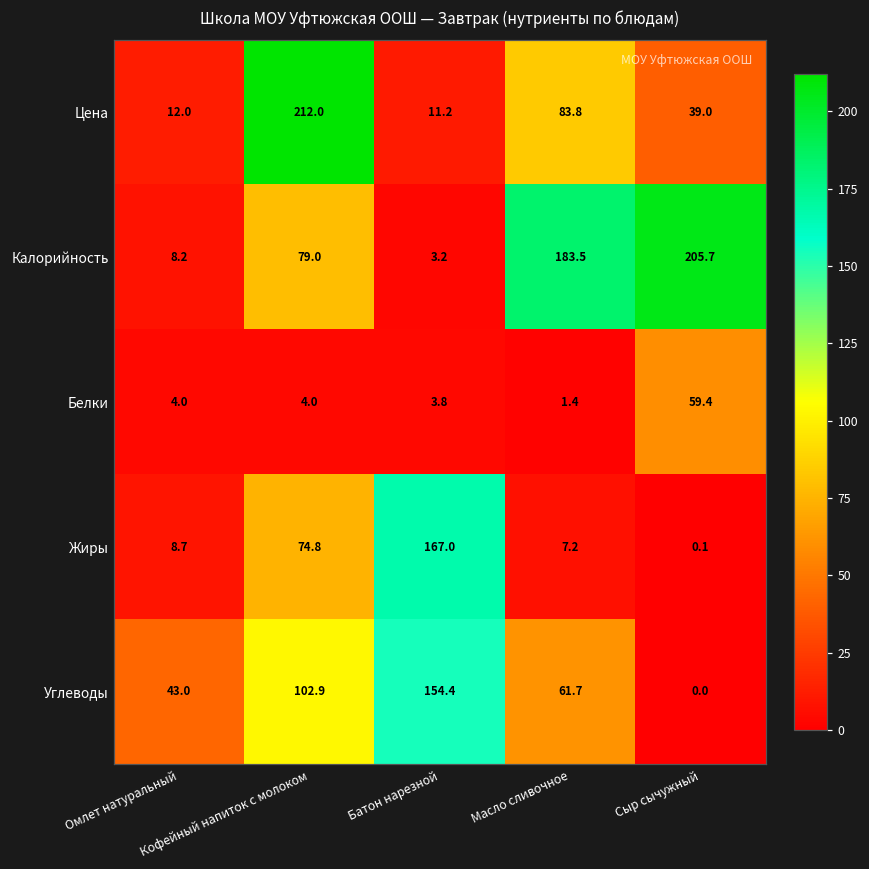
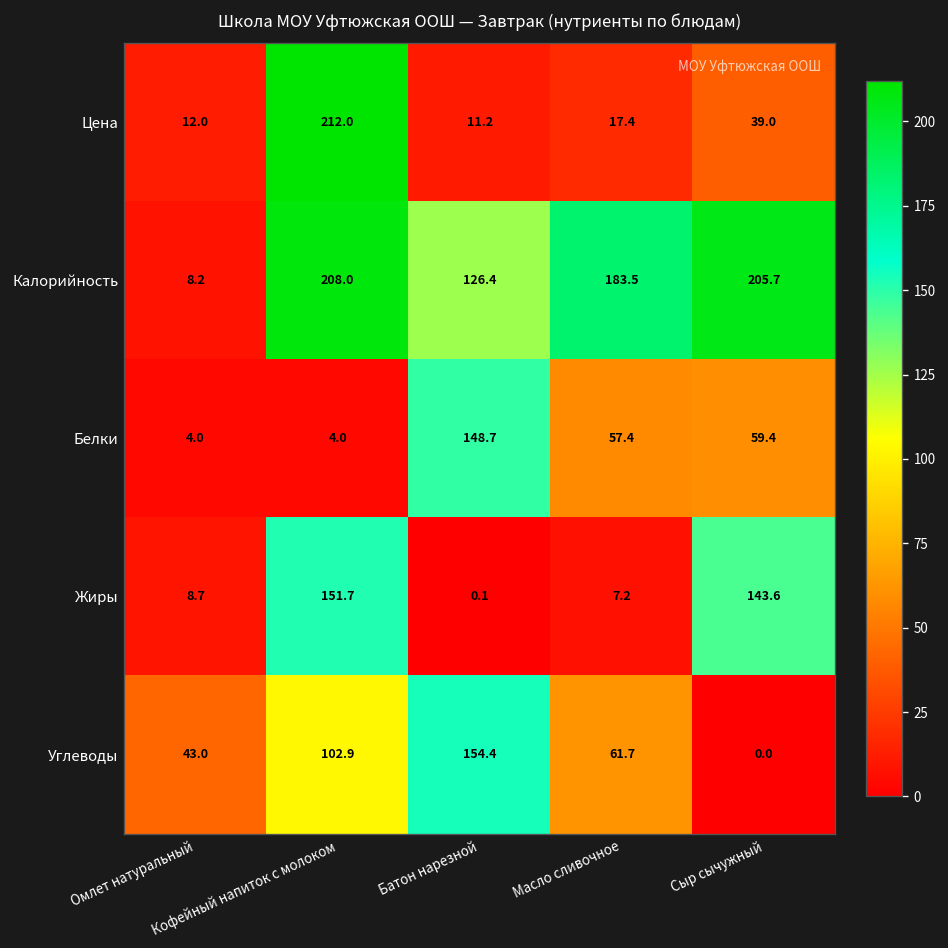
  {
    "Цена": {
      "Омлет натуральный": 12.0,
      "Кофейный напиток с молоком": 212.0,
      "Батон нарезной": 11.2,
-     "Масло сливочное": 83.8
+     "Масло сливочное": 17.4
    },
    "Калорийность": {
      "Омлет натуральный": 8.2,
-     "Кофейный напиток с молоком": 79.0,
-     "Батон нарезной": 3.2,
+     "Кофейный напиток с молоком": 208.0,
+     "Батон нарезной": 126.4,
      "Масло сливочное": 183.5,
      "Сыр сычужный": 205.7
    },
    "Белки": {
      "Омлет натуральный": 4.0,
      "Кофейный напиток с молоком": 4.0,
-     "Батон нарезной": 3.8,
-     "Масло сливочное": 1.4,
+     "Батон нарезной": 148.7,
+     "Масло сливочное": 57.4,
      "Сыр сычужный": 59.4
    },
    "Жиры": {
      "Омлет натуральный": 8.7,
-     "Кофейный напиток с молоком": 74.8,
-     "Батон нарезной": 167.0,
+     "Кофейный напиток с молоком": 151.7,
+     "Батон нарезной": 0.1,
      "Масло сливочное": 7.2,
-     "Сыр сычужный": 0.1
+     "Сыр сычужный": 143.6
    },
    "Углеводы": {
      "Омлет натуральный": 43.0,
      "Кофейный напиток с молоком": 102.9,
      "Батон нарезной": 154.4,
      "Масло сливочное": 61.7,
      "Сыр сычужный": 0.0
    }
  }
